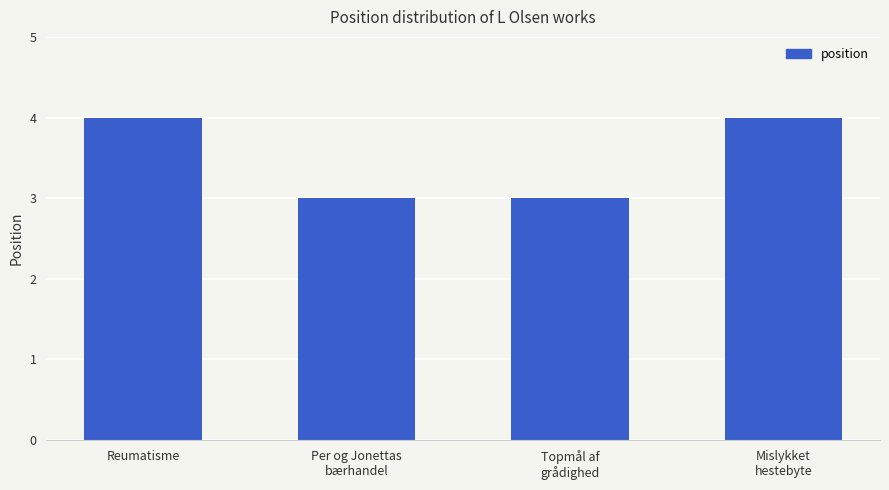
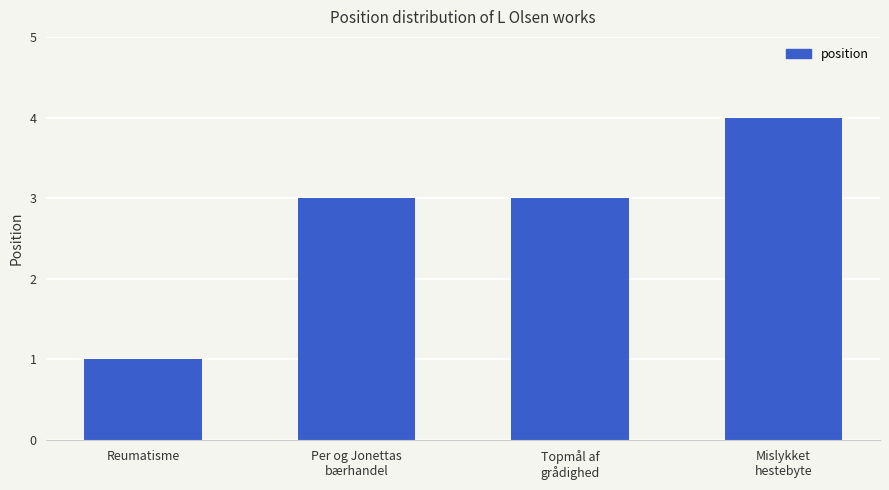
  {
-   "Reumatisme": 4,
+   "Reumatisme": 1,
    "Per og Jonettas bærhandel": 3,
    "Topmål af grådighed": 3,
    "Mislykket hestebyte": 4
  }
